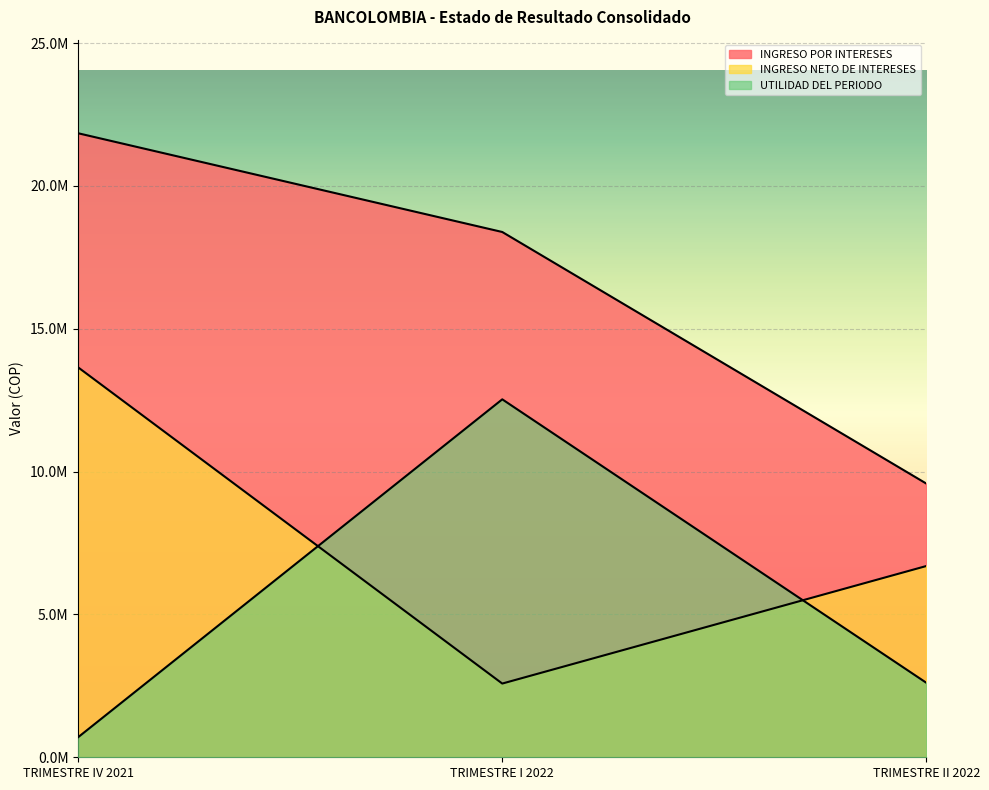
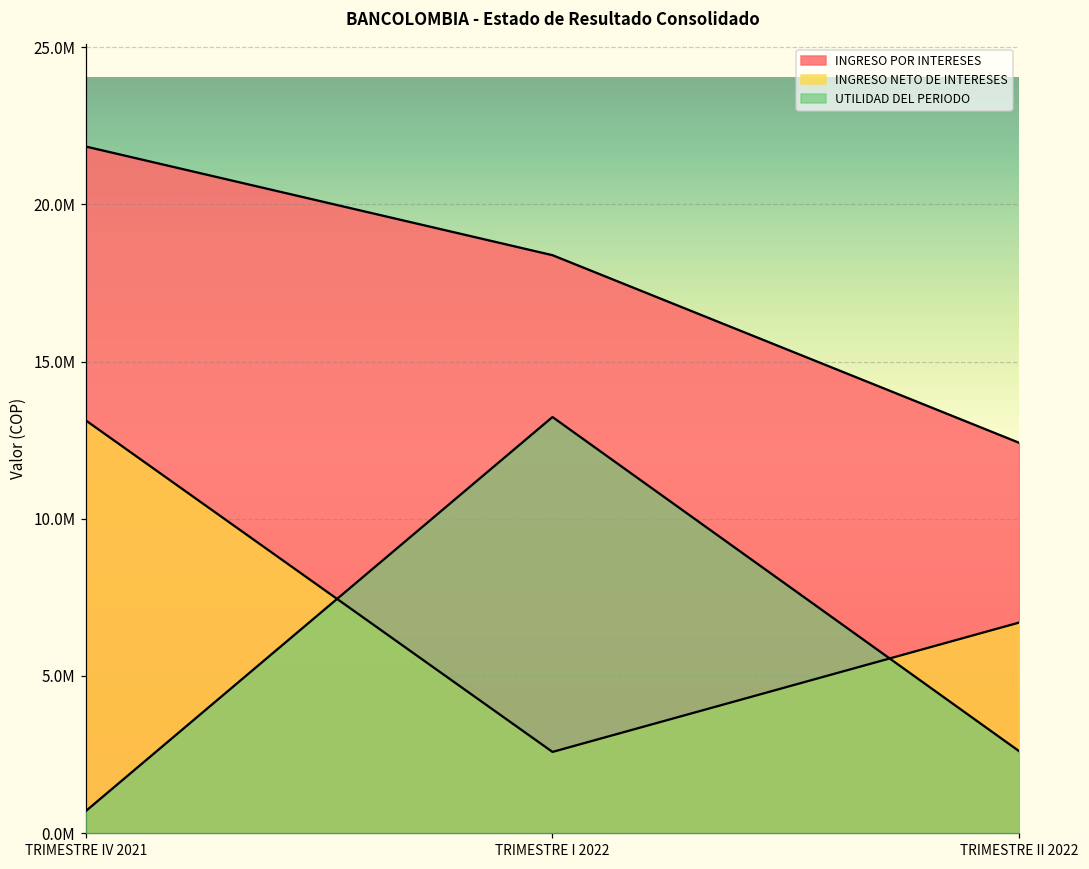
  {
    "INGRESO POR INTERESES": {
      "TRIMESTRE IV 2021": 21800000,
      "TRIMESTRE I 2022": 18400000,
-     "TRIMESTRE II 2022": 9600000
+     "TRIMESTRE II 2022": 12400000
    },
    "INGRESO NETO DE INTERESES": {
-     "TRIMESTRE IV 2021": 13600000,
+     "TRIMESTRE IV 2021": 13100000,
      "TRIMESTRE I 2022": 2600000,
      "TRIMESTRE II 2022": 6700000
    },
    "UTILIDAD DEL PERIODO": {
      "TRIMESTRE IV 2021": 700000,
-     "TRIMESTRE I 2022": 12500000,
+     "TRIMESTRE I 2022": 13200000,
      "TRIMESTRE II 2022": 2600000
    }
  }
